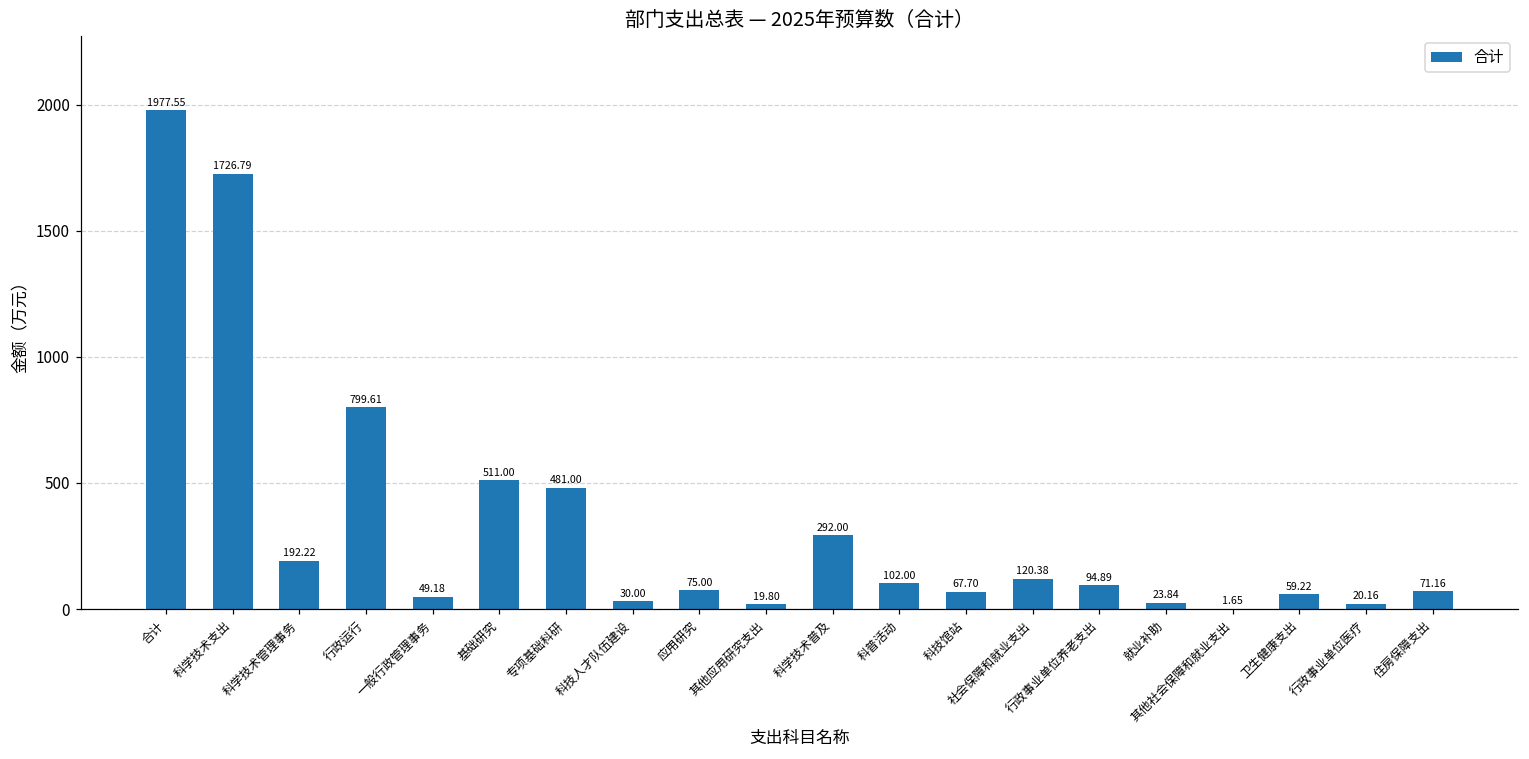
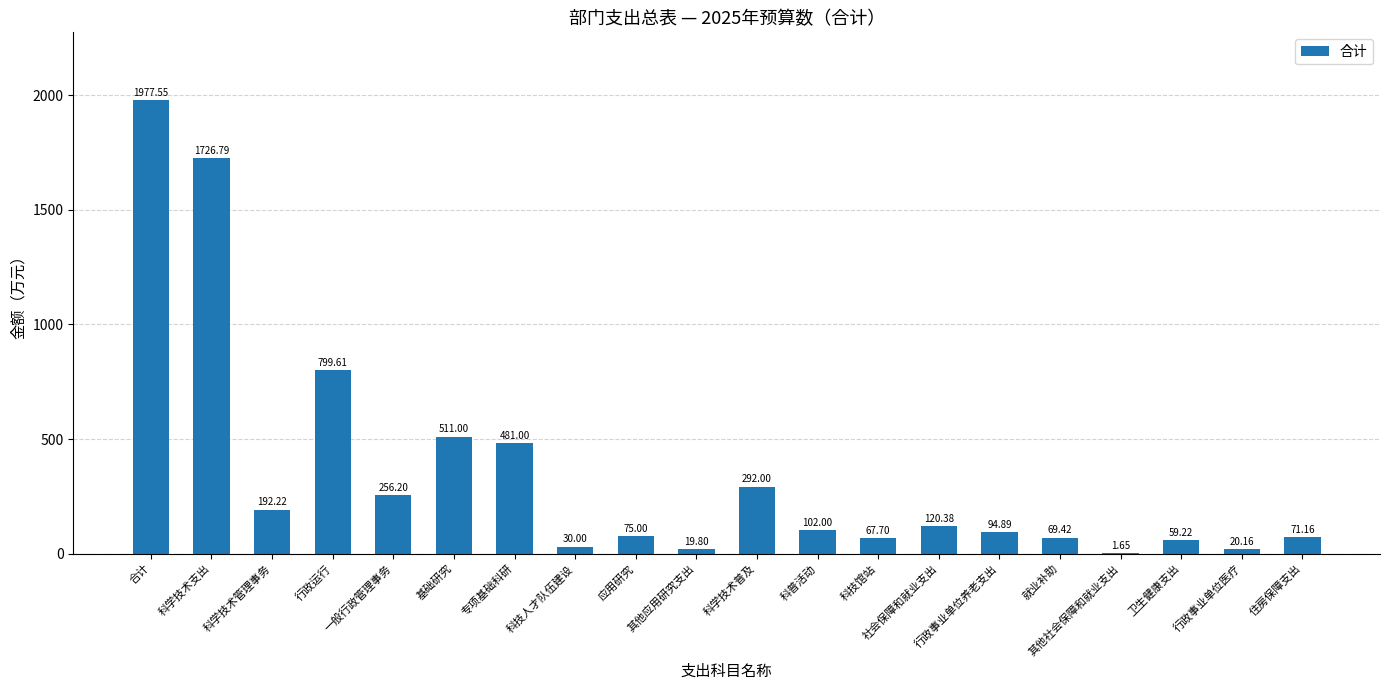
  {
    "合计": 1977.55,
    "科学技术支出": 1726.79,
    "科学技术管理事务": 192.22,
    "行政运行": 799.61,
-   "一般行政管理事务": 49.18,
+   "一般行政管理事务": 256.20,
    "基础研究": 511.00,
    "专项基础科研": 481.00,
    "科技人才队伍建设": 30.00,
    "应用研究": 75.00,
    "其他应用研究支出": 19.80,
    "科学技术普及": 292.00,
    "科普活动": 102.00,
    "科技馆站": 67.70,
    "社会保障和就业支出": 120.38,
    "行政事业单位养老支出": 94.89,
-   "就业补助": 23.84,
+   "就业补助": 69.42,
    "其他社会保障和就业支出": 1.65,
    "卫生健康支出": 59.22,
    "行政事业单位医疗": 20.16,
    "住房保障支出": 71.16
  }
